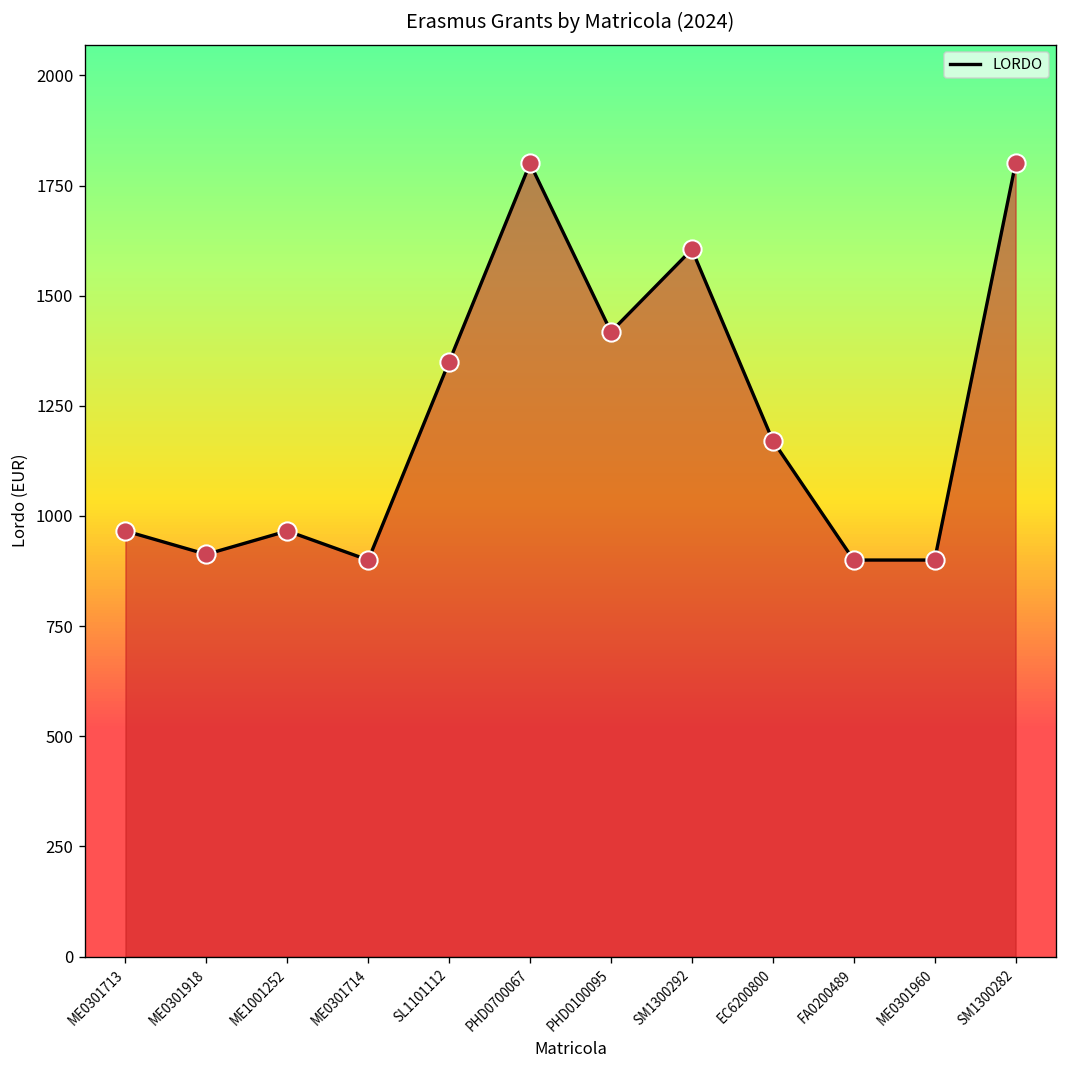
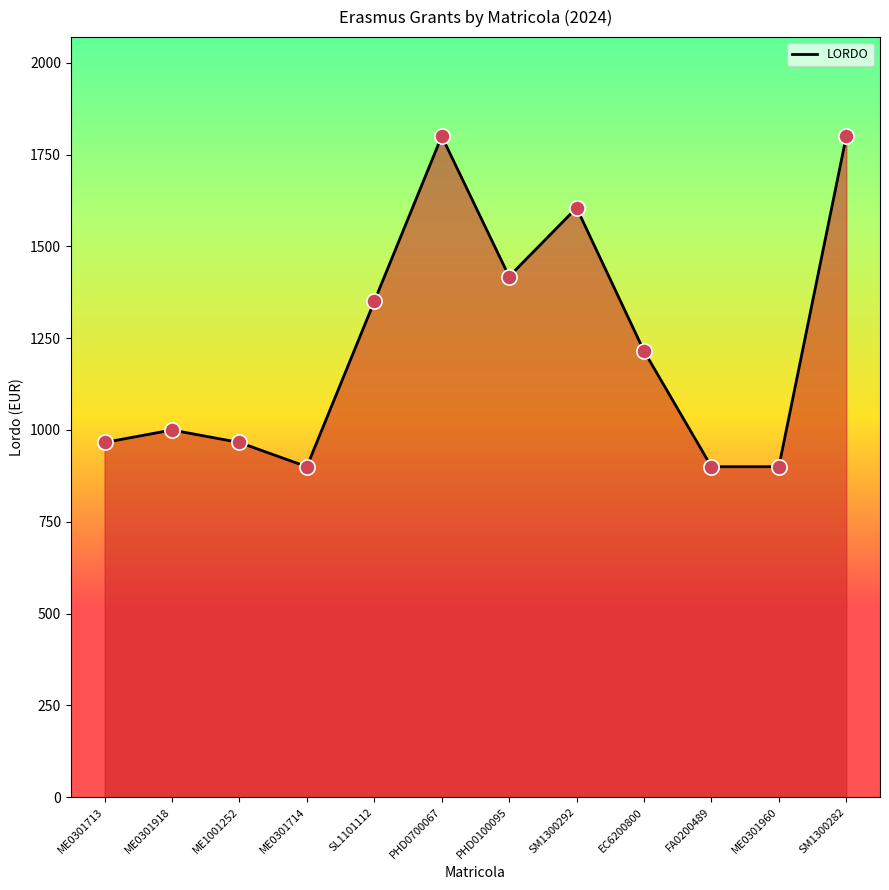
  {
    "ME0301713": 970,
-   "ME0301918": 910,
+   "ME0301918": 1000,
    "ME1001252": 970,
    "ME0301714": 900,
    "SL1101112": 1350,
    "PHD0700067": 1800,
    "PHD0100095": 1420,
    "SM1300292": 1610,
-   "EC6200800": 1170,
+   "EC6200800": 1220,
    "FA0200489": 900,
    "ME0301960": 900,
    "SM1300282": 1800
  }
